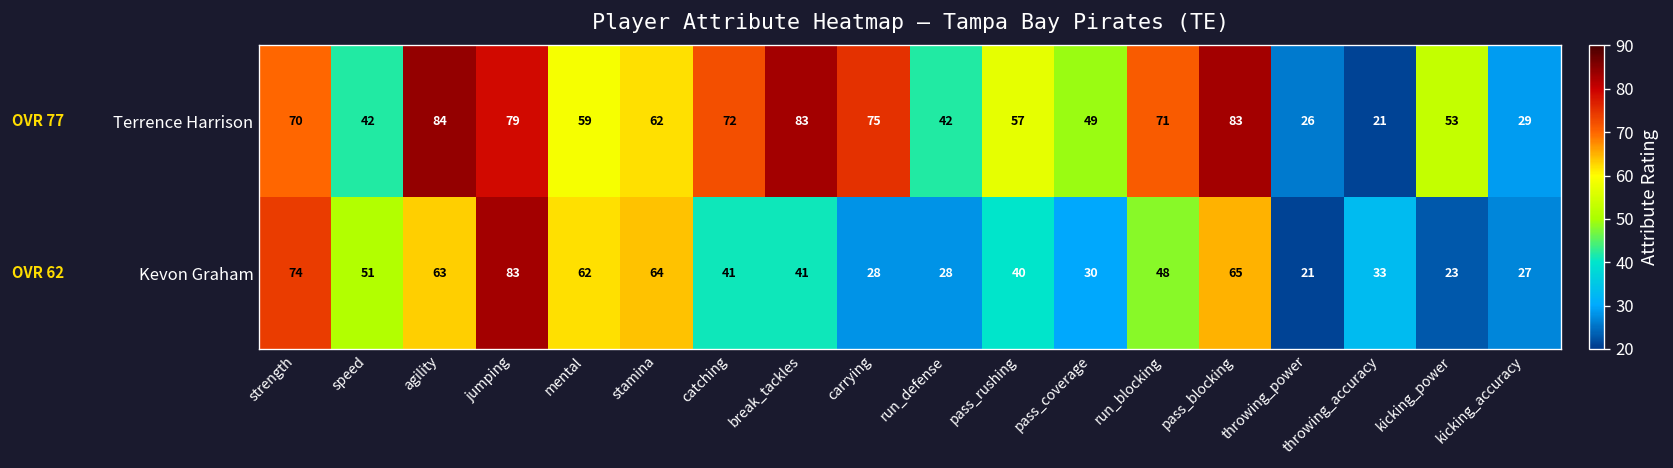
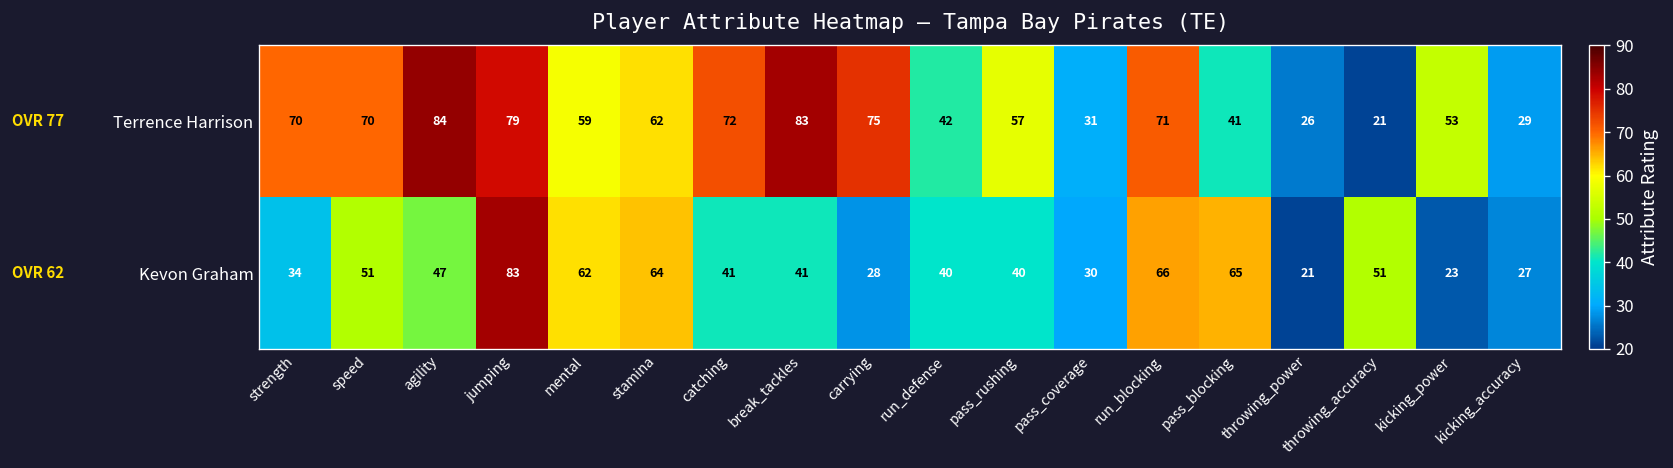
  {
    "Terrence Harrison": {
      "strength": 70,
-     "speed": 42,
+     "speed": 70,
      "agility": 84,
      "jumping": 79,
      "mental": 59,
      "stamina": 62,
      "catching": 72,
      "break_tackles": 83,
      "carrying": 75,
      "run_defense": 42,
      "pass_rushing": 57,
-     "pass_coverage": 49,
+     "pass_coverage": 31,
      "run_blocking": 71,
-     "pass_blocking": 83,
+     "pass_blocking": 41,
      "throwing_power": 26,
      "throwing_accuracy": 21,
      "kicking_power": 53,
      "kicking_accuracy": 29
    },
    "Kevon Graham": {
-     "strength": 74,
+     "strength": 34,
      "speed": 51,
-     "agility": 63,
+     "agility": 47,
      "jumping": 83,
      "mental": 62,
      "stamina": 64,
      "catching": 41,
      "break_tackles": 41,
      "carrying": 28,
-     "run_defense": 28,
+     "run_defense": 40,
      "pass_rushing": 40,
      "pass_coverage": 30,
-     "run_blocking": 48,
+     "run_blocking": 66,
      "pass_blocking": 65,
      "throwing_power": 21,
-     "throwing_accuracy": 33,
+     "throwing_accuracy": 51,
      "kicking_power": 23,
      "kicking_accuracy": 27
    }
  }
